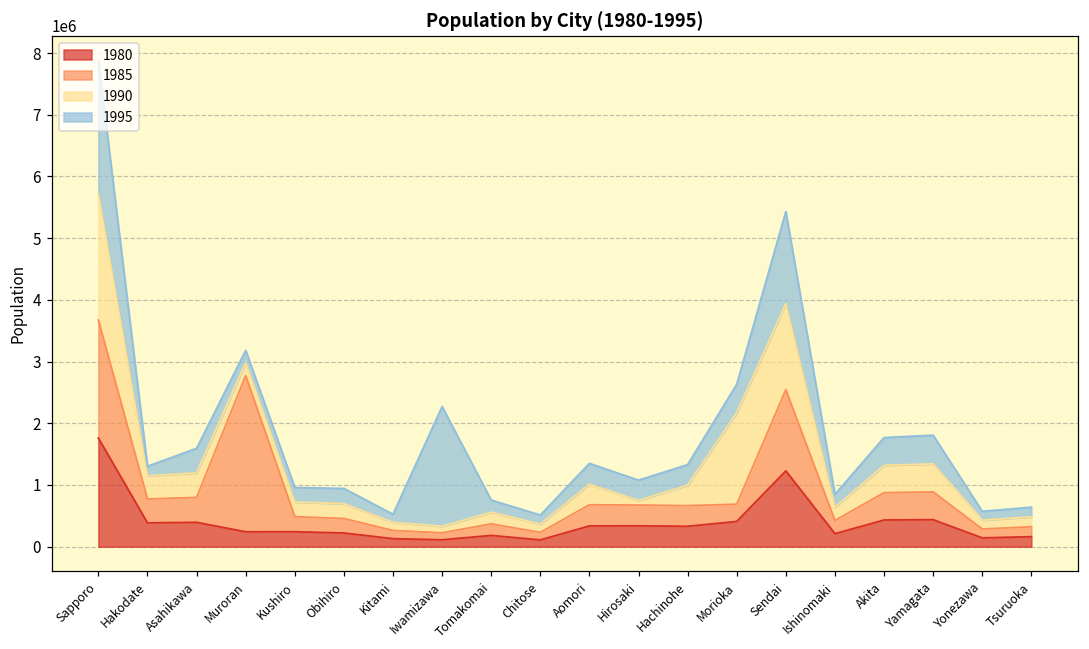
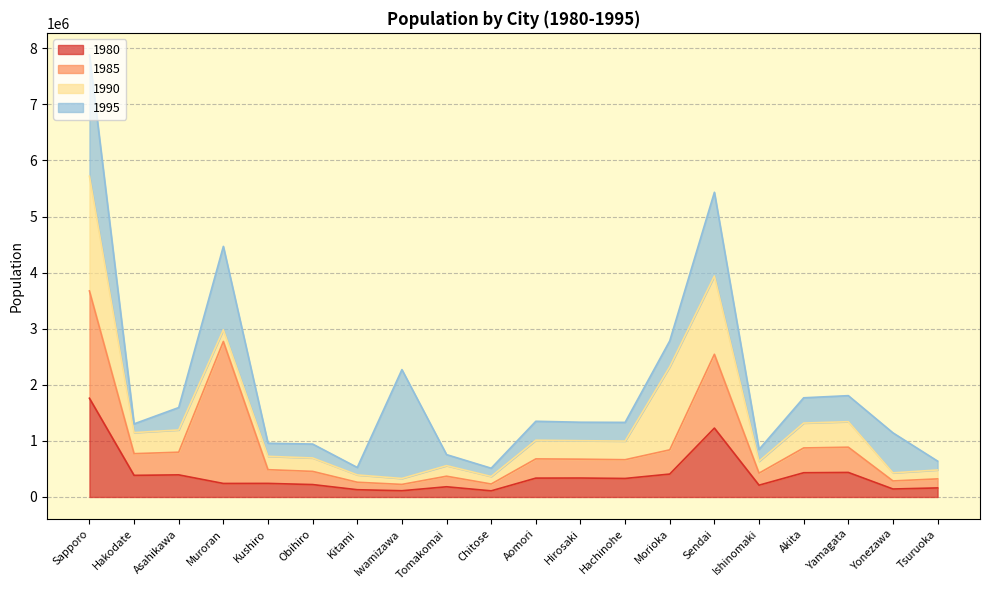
  {
    "1980": {
      "Sapporo": 1800000,
      "Hakodate": 400000,
      "Asahikawa": 400000,
      "Muroran": 200000,
      "Kushiro": 200000,
      "Obihiro": 200000,
      "Kitami": 100000,
      "Iwamizawa": 100000,
      "Tomakomai": 200000,
      "Chitose": 100000,
      "Aomori": 300000,
      "Hirosaki": 300000,
      "Hachinohe": 300000,
      "Morioka": 400000,
      "Sendai": 1200000,
      "Ishinomaki": 200000,
      "Akita": 400000,
      "Yamagata": 400000,
      "Yonezawa": 100000,
      "Tsuruoka": 200000
    },
    "1985": {
      "Sapporo": 1900000,
      "Hakodate": 400000,
      "Asahikawa": 400000,
      "Muroran": 2500000,
      "Kushiro": 200000,
      "Obihiro": 200000,
      "Kitami": 100000,
      "Iwamizawa": 100000,
      "Tomakomai": 200000,
      "Chitose": 100000,
      "Aomori": 300000,
      "Hirosaki": 300000,
      "Hachinohe": 300000,
-     "Morioka": 300000,
+     "Morioka": 400000,
      "Sendai": 1300000,
      "Ishinomaki": 200000,
      "Akita": 400000,
      "Yamagata": 500000,
      "Yonezawa": 100000,
      "Tsuruoka": 200000
    },
    "1990": {
      "Sapporo": 2000000,
      "Hakodate": 400000,
      "Asahikawa": 400000,
      "Muroran": 200000,
      "Kushiro": 200000,
      "Obihiro": 200000,
      "Kitami": 100000,
      "Iwamizawa": 100000,
      "Tomakomai": 200000,
      "Chitose": 100000,
      "Aomori": 300000,
-     "Hirosaki": 100000,
+     "Hirosaki": 300000,
      "Hachinohe": 300000,
      "Morioka": 1500000,
      "Sendai": 1400000,
      "Ishinomaki": 200000,
      "Akita": 400000,
      "Yamagata": 500000,
      "Yonezawa": 100000,
      "Tsuruoka": 200000
    },
    "1995": {
      "Hakodate": 200000,
      "Asahikawa": 400000,
-     "Muroran": 200000,
+     "Muroran": 1500000,
      "Kushiro": 200000,
      "Obihiro": 200000,
      "Kitami": 100000,
      "Iwamizawa": 1900000,
      "Tomakomai": 200000,
      "Chitose": 100000,
      "Aomori": 300000,
      "Hirosaki": 300000,
      "Hachinohe": 300000,
      "Morioka": 500000,
      "Sendai": 1500000,
      "Ishinomaki": 200000,
      "Akita": 500000,
      "Yamagata": 500000,
-     "Yonezawa": 100000,
+     "Yonezawa": 700000,
      "Tsuruoka": 200000
    }
  }
